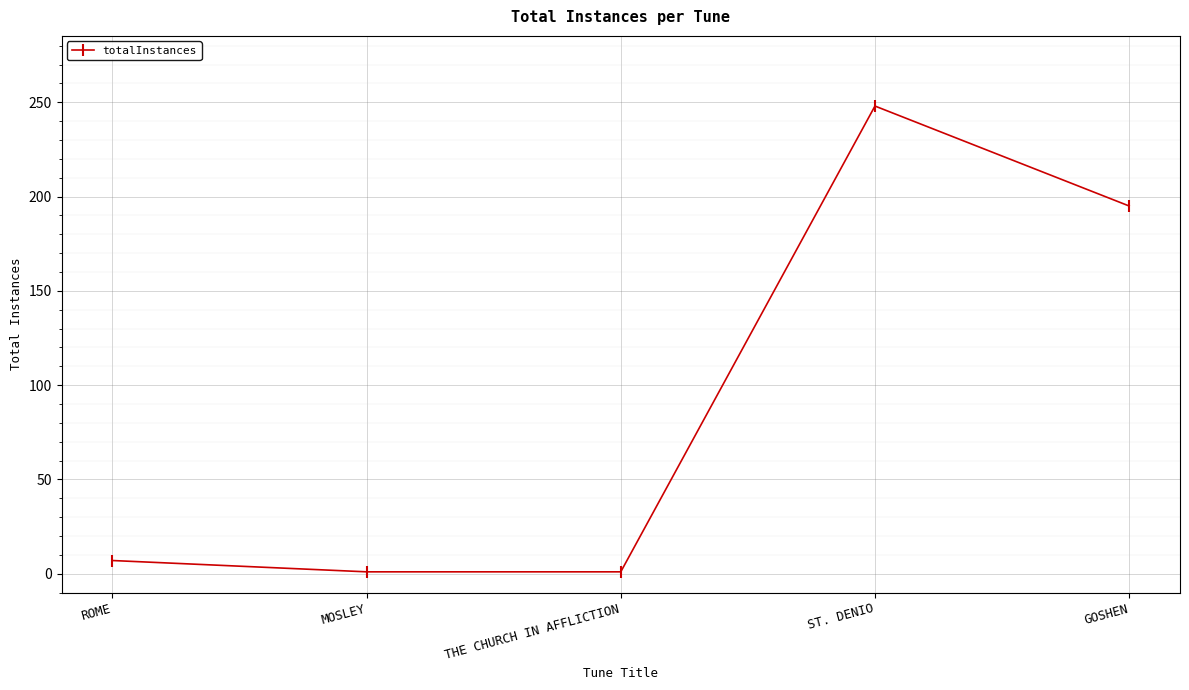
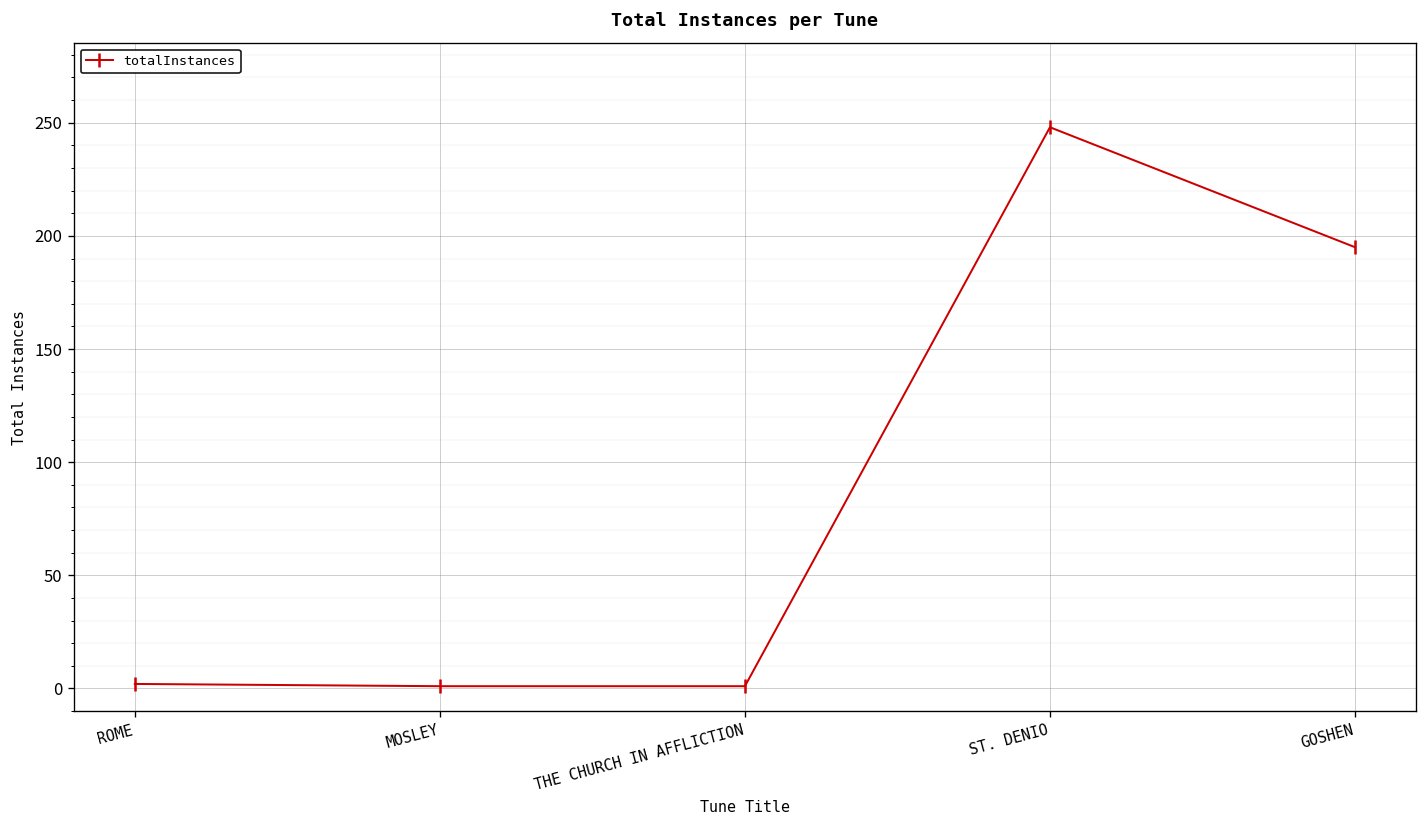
  {
-   "ROME": 7,
+   "ROME": 2,
    "MOSLEY": 1,
    "THE CHURCH IN AFFLICTION": 1,
    "ST. DENIO": 248,
    "GOSHEN": 195
  }
